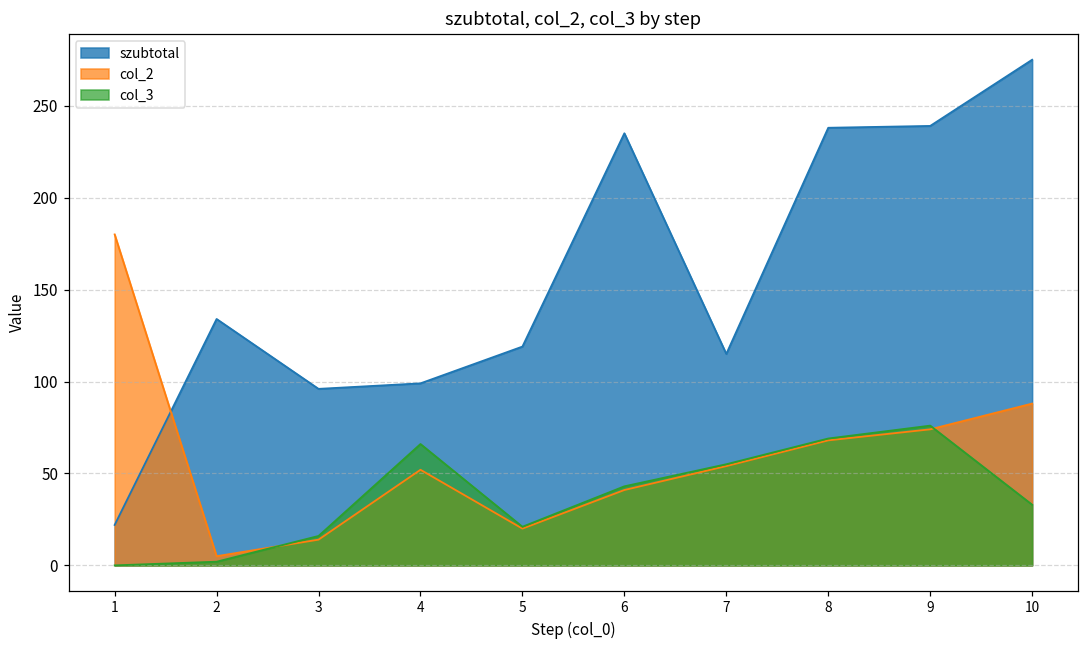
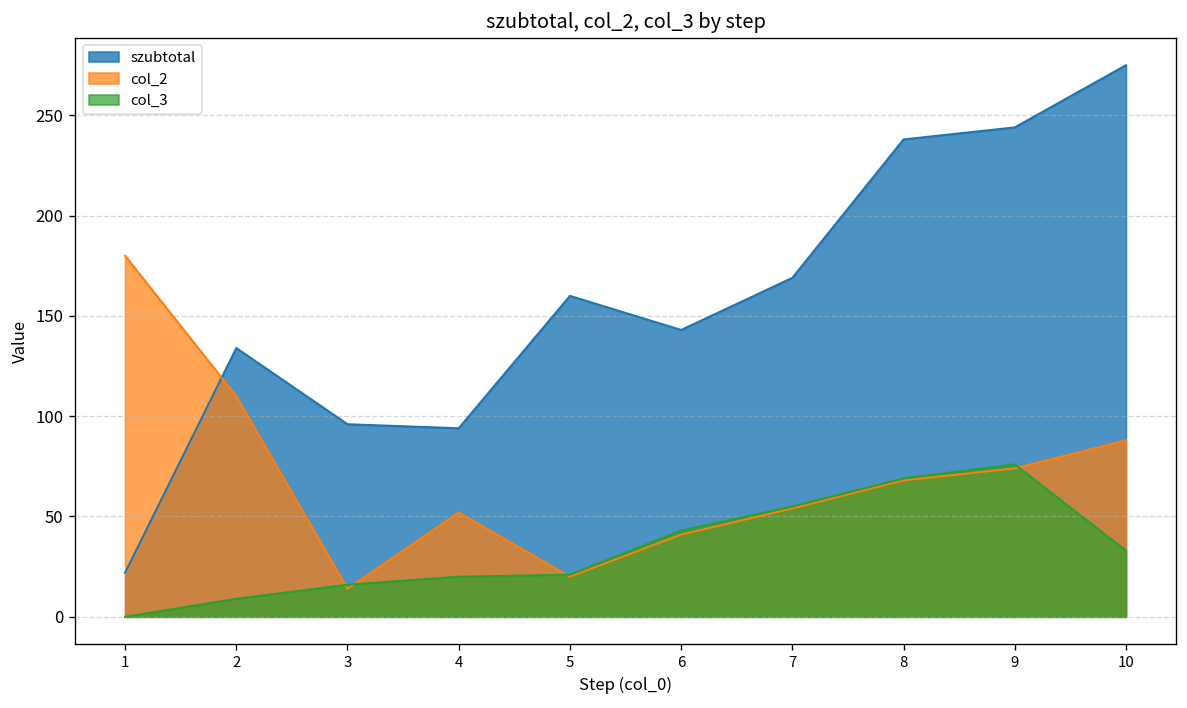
  {
    "szubtotal": {
      "1": 22,
      "2": 134,
      "3": 96,
-     "4": 99,
-     "5": 119,
-     "6": 235,
-     "7": 115,
+     "4": 94,
+     "5": 160,
+     "6": 143,
+     "7": 169,
      "8": 238,
-     "9": 239,
+     "9": 244,
      "10": 275
    },
    "col_2": {
      "1": 180,
-     "2": 5,
+     "2": 110,
      "3": 14,
      "4": 52,
      "6": 41,
      "9": 74,
      "10": 88
    },
    "col_3": {
      "1": 0,
-     "2": 2,
+     "2": 9,
      "3": 16,
-     "4": 66,
+     "4": 20,
      "6": 43,
      "9": 76,
      "10": 33
    }
  }
